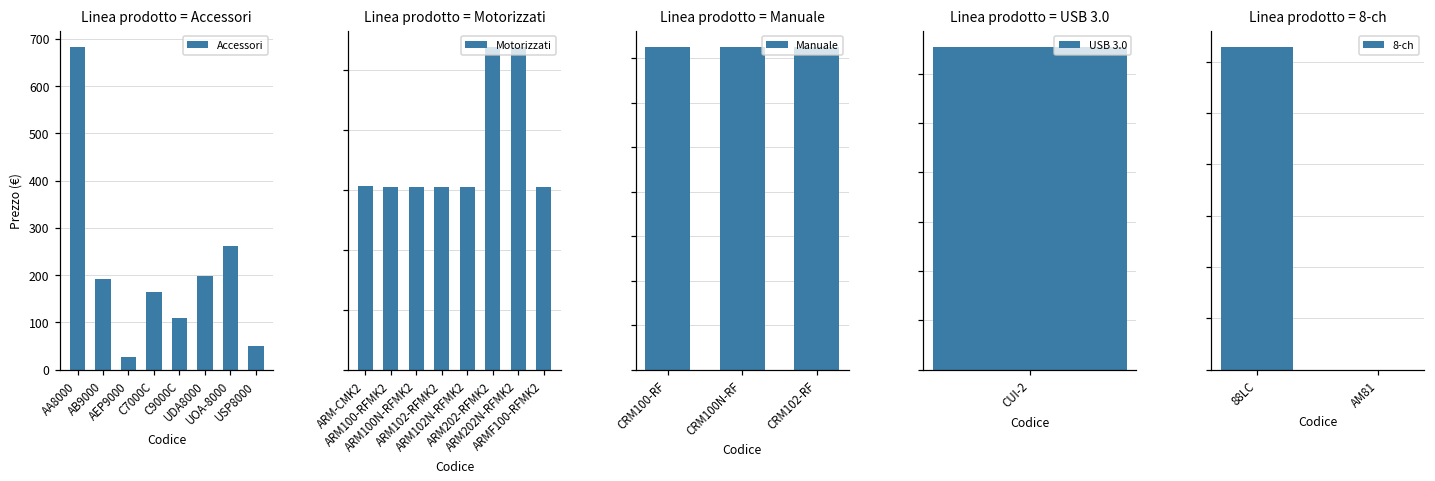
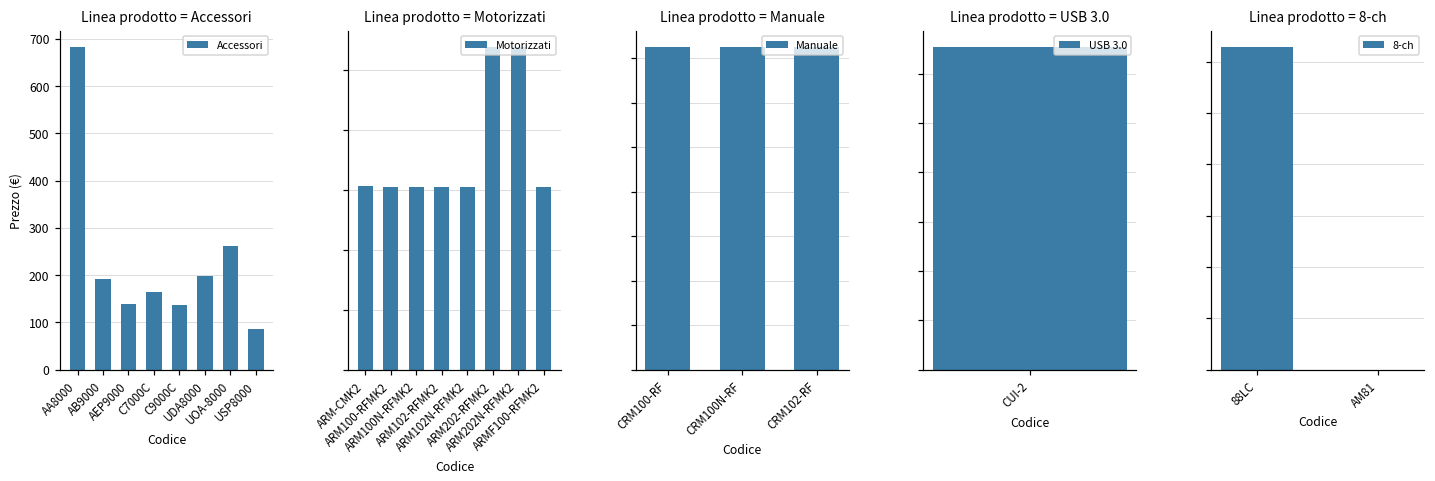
  {
    "Linea prodotto = Accessori": {
      "AA8000": 680,
      "AB9000": 190,
-     "AEP9000": 30,
+     "AEP9000": 140,
      "C7000C": 160,
-     "C9000C": 110,
+     "C9000C": 140,
      "UDA8000": 200,
      "UOA-8000": 260,
-     "USP8000": 50
+     "USP8000": 90
    }
  }
